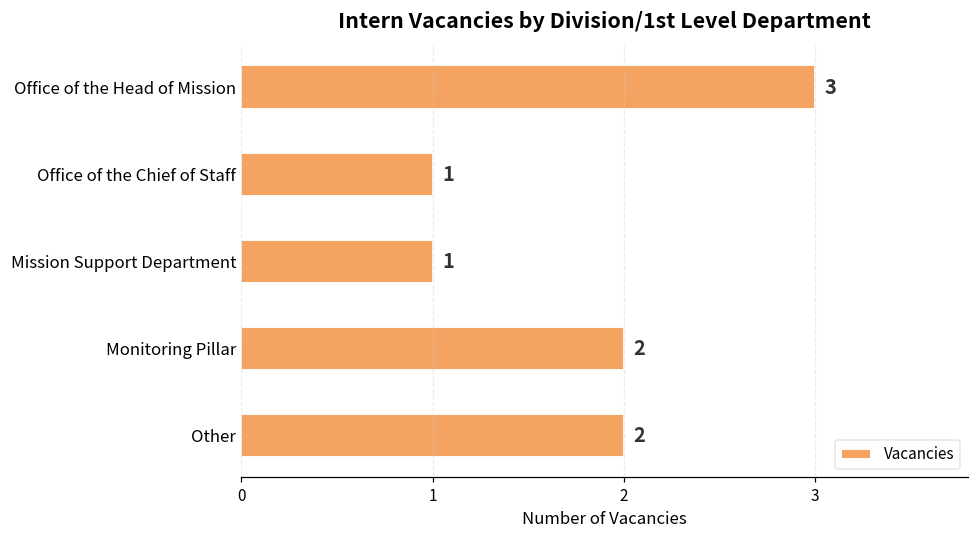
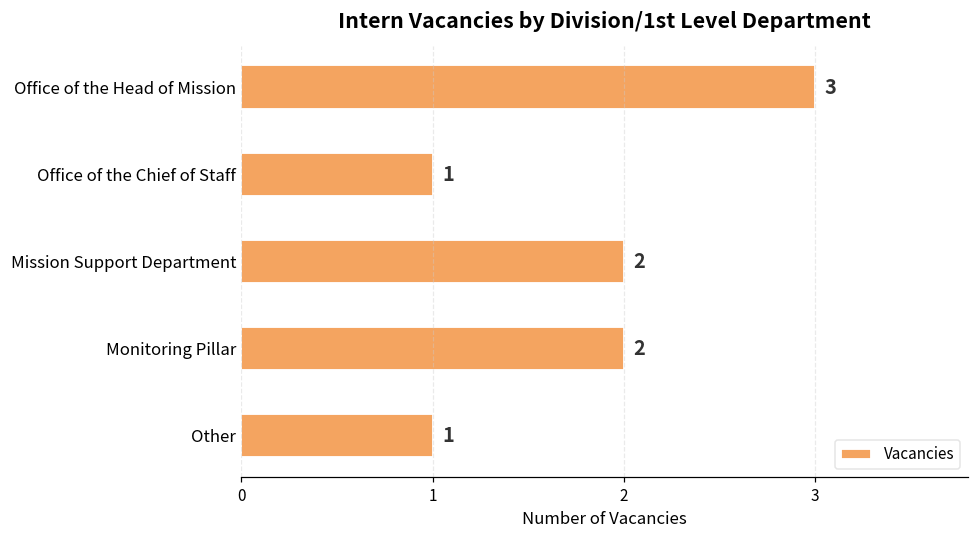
  {
    "Office of the Head of Mission": 3,
    "Office of the Chief of Staff": 1,
-   "Mission Support Department": 1,
+   "Mission Support Department": 2,
    "Monitoring Pillar": 2,
-   "Other": 2
+   "Other": 1
  }
